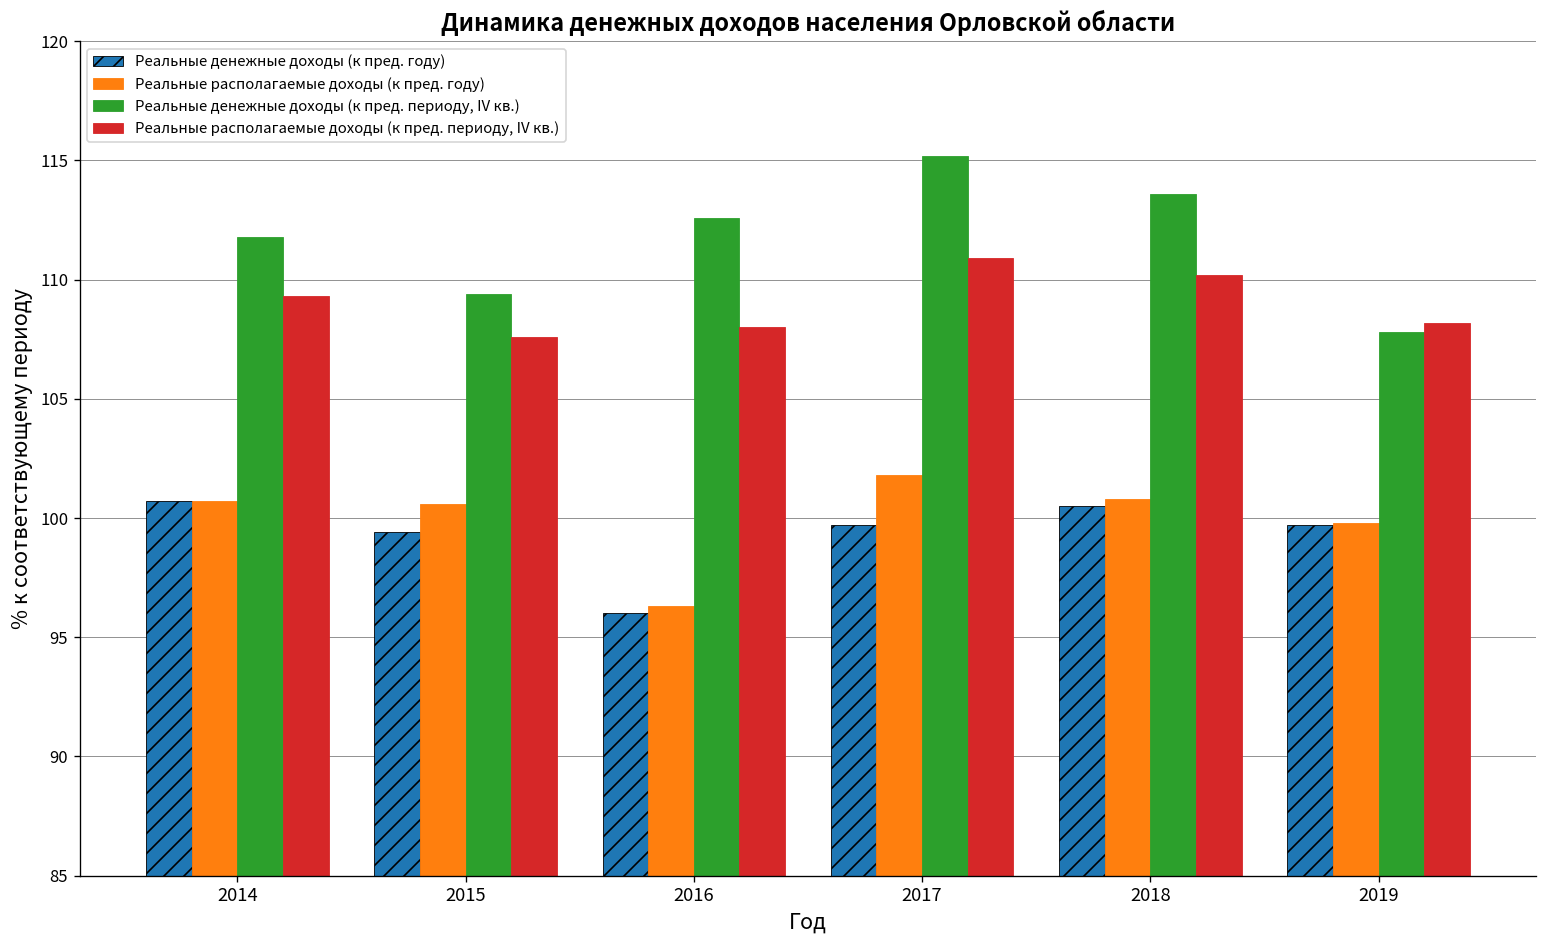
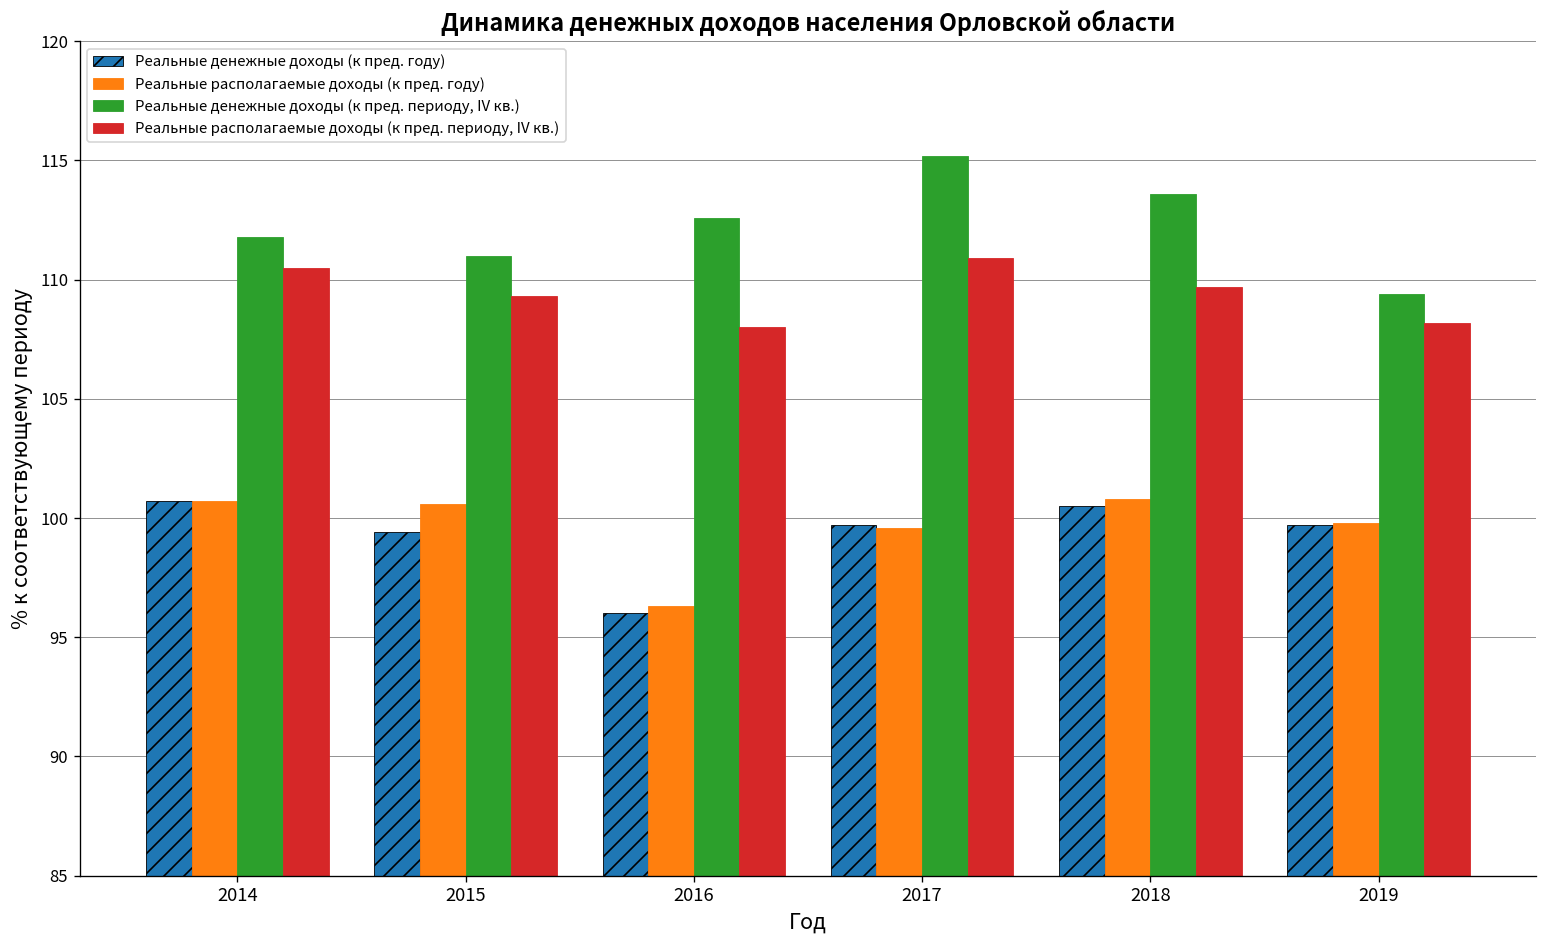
  {
    "Реальные денежные доходы (к пред. году)": {
      "2014": 100.7,
      "2015": 99.4,
      "2016": 96.0,
      "2017": 99.7,
      "2018": 100.5,
      "2019": 99.7
    },
    "Реальные располагаемые доходы (к пред. году)": {
      "2014": 100.7,
      "2015": 100.6,
      "2016": 96.3,
-     "2017": 101.8,
+     "2017": 99.6,
      "2018": 100.8,
      "2019": 99.8
    },
    "Реальные денежные доходы (к пред. периоду, IV кв.)": {
      "2014": 111.8,
-     "2015": 109.4,
+     "2015": 111.0,
      "2016": 112.6,
      "2017": 115.2,
      "2018": 113.6,
-     "2019": 107.8
+     "2019": 109.4
    },
    "Реальные располагаемые доходы (к пред. периоду, IV кв.)": {
-     "2014": 109.3,
-     "2015": 107.6,
+     "2014": 110.5,
+     "2015": 109.3,
      "2016": 108.0,
      "2017": 110.9,
-     "2018": 110.2,
+     "2018": 109.7,
      "2019": 108.2
    }
  }
